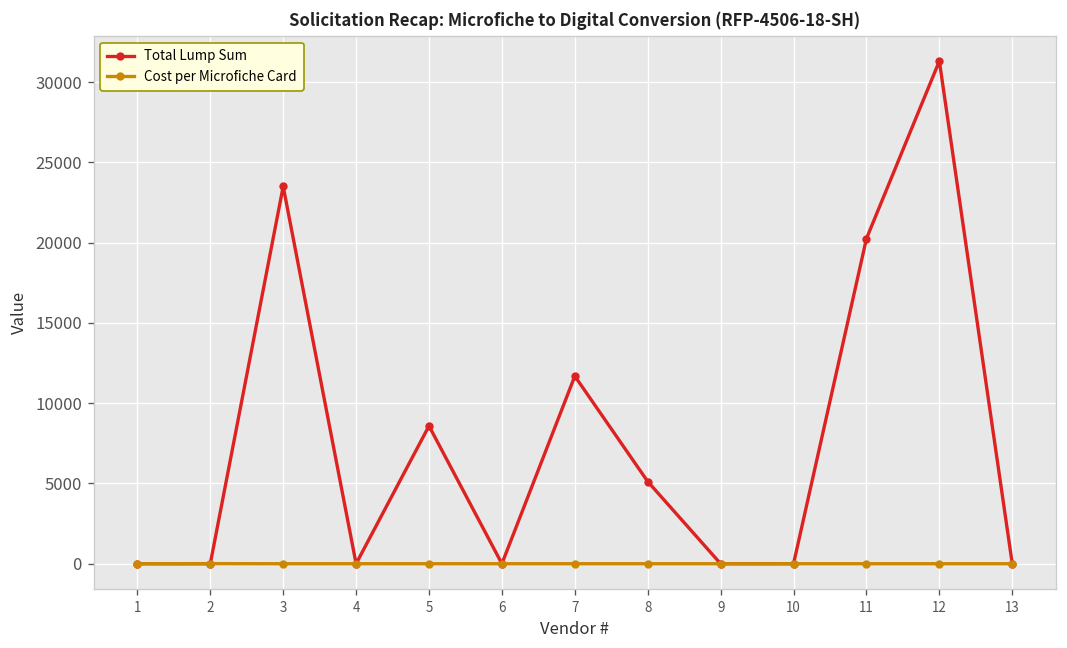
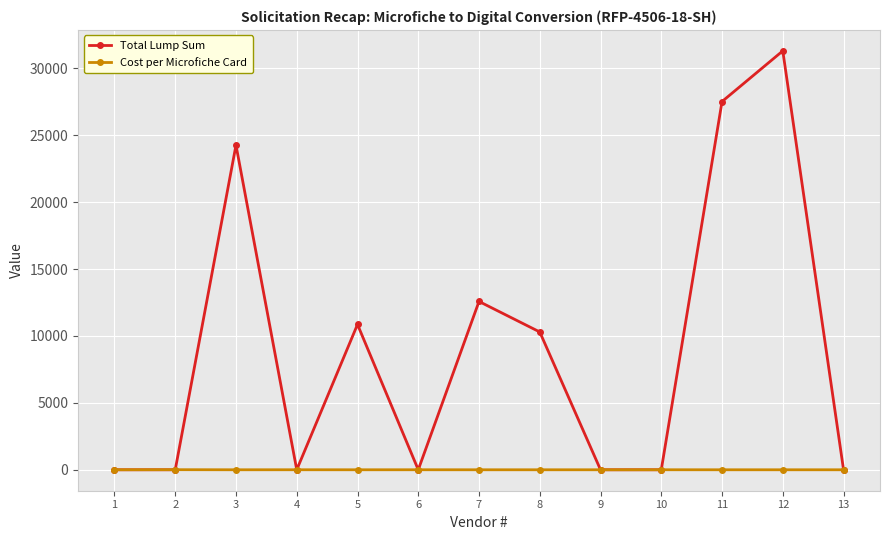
  {
    "Total Lump Sum": {
-     "3": 23500,
-     "5": 8600,
-     "7": 11700,
-     "8": 5100,
-     "11": 20300,
+     "3": 24300,
+     "5": 10900,
+     "7": 12600,
+     "8": 10300,
+     "11": 27500,
      "12": 31300
    },
    "Cost per Microfiche Card": {
      "3": 0,
      "5": 0,
      "7": 0,
      "8": 0,
      "11": 0,
      "12": 0
    }
  }
